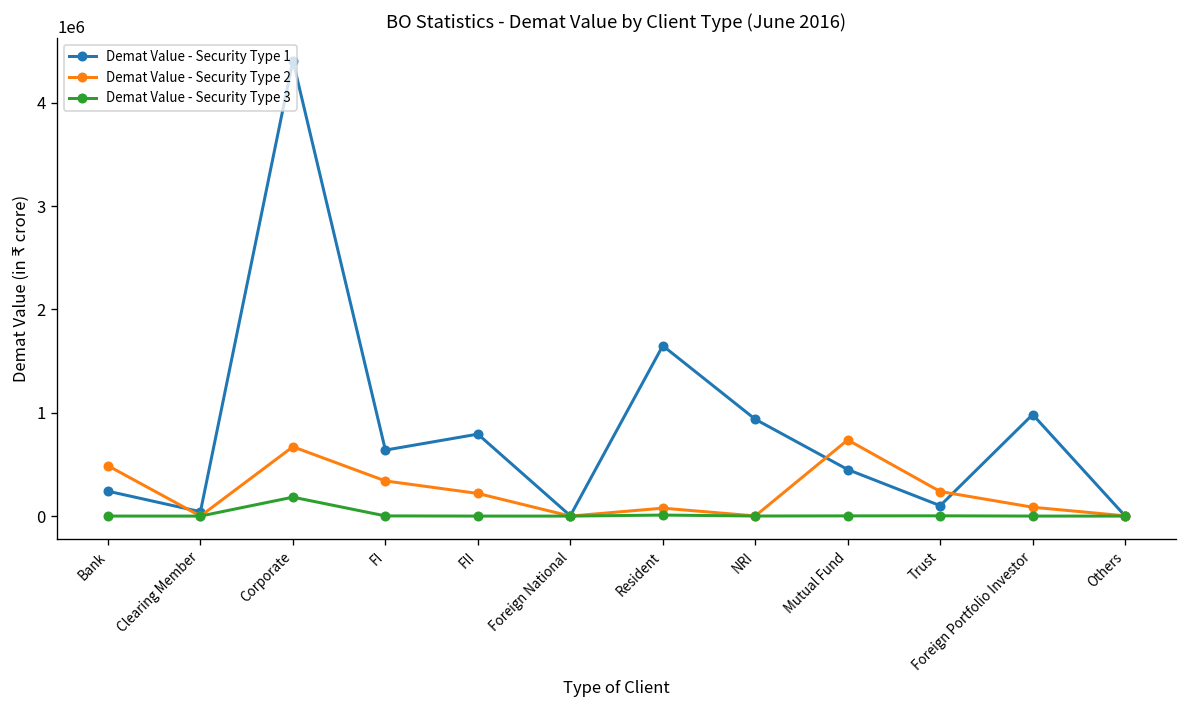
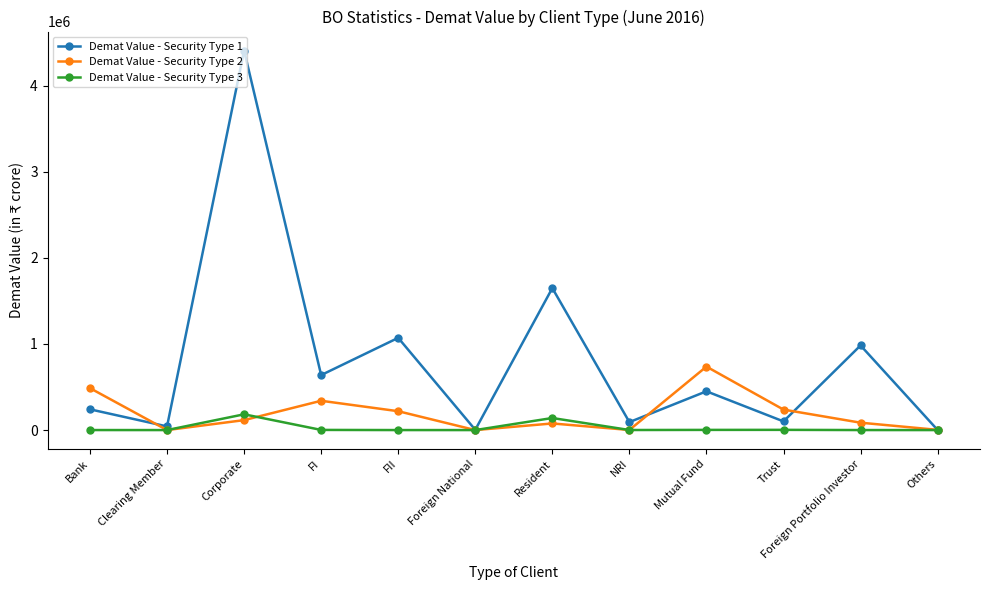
  {
    "Demat Value - Security Type 1": {
      "Bank": 200000,
      "Clearing Member": 0,
      "FI": 600000,
-     "FII": 800000,
+     "FII": 1100000,
      "Resident": 1600000,
-     "NRI": 900000,
+     "NRI": 100000,
      "Mutual Fund": 500000,
      "Trust": 100000,
      "Foreign Portfolio Investor": 1000000
    },
    "Demat Value - Security Type 2": {
      "Bank": 500000,
-     "Corporate": 700000,
+     "Corporate": 100000,
      "FI": 300000,
      "FII": 200000,
      "Resident": 100000,
      "Mutual Fund": 700000,
      "Trust": 200000,
      "Foreign Portfolio Investor": 100000
    },
    "Demat Value - Security Type 3": {
      "Bank": 0,
      "Corporate": 200000,
      "FI": 0,
      "FII": 0,
-     "Resident": 0,
+     "Resident": 100000,
      "Mutual Fund": 0,
      "Trust": 0,
      "Foreign Portfolio Investor": 0
    }
  }
